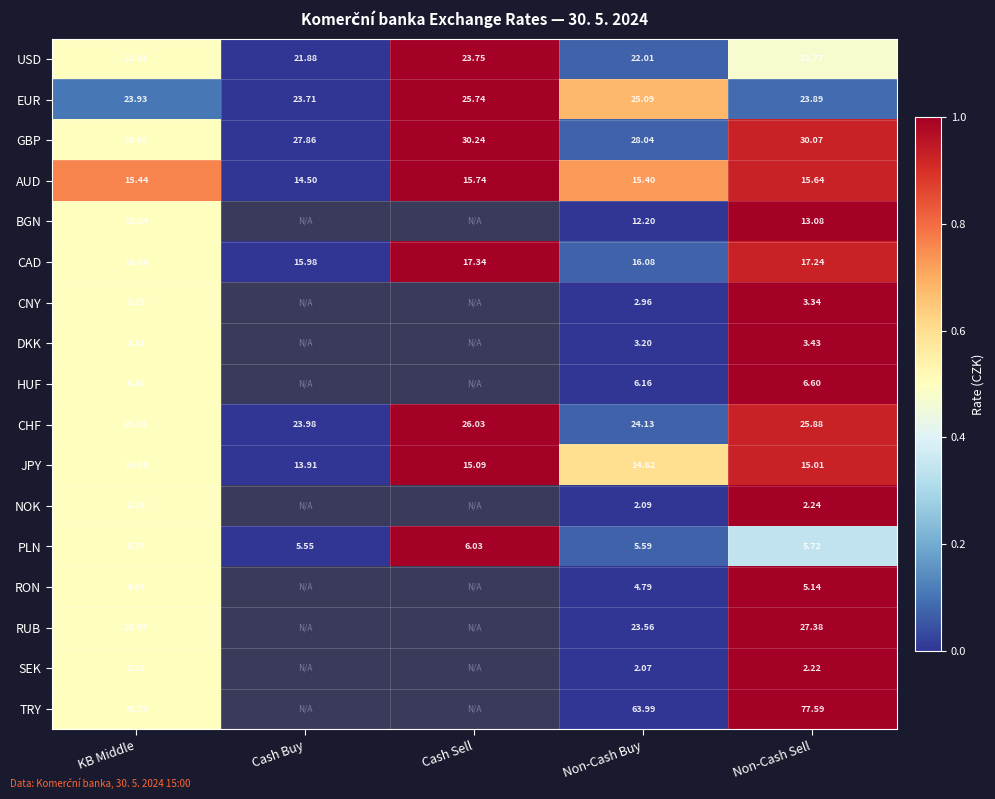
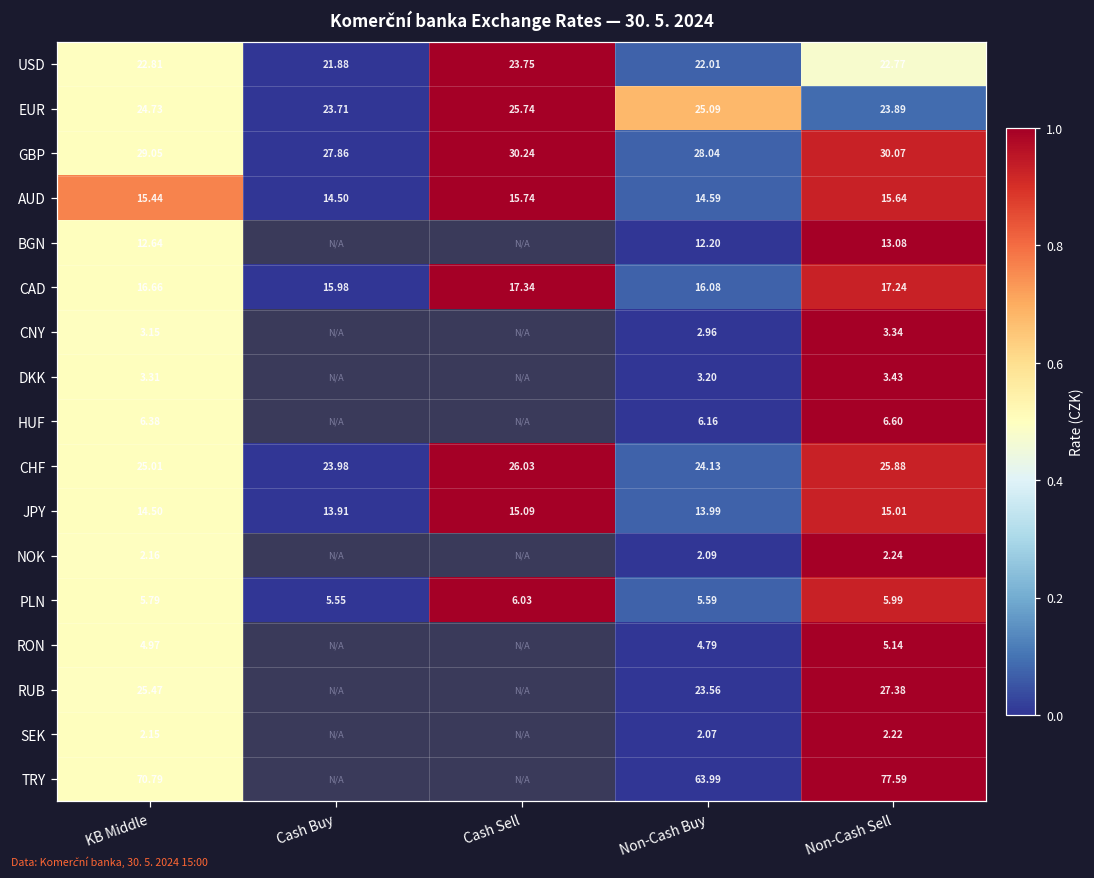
  {
    "USD": {
      "KB Middle": 22.81,
      "Cash Buy": 21.88,
      "Cash Sell": 23.75,
      "Non-Cash Buy": 22.01,
      "Non-Cash Sell": 22.77
    },
    "EUR": {
-     "KB Middle": 23.93,
+     "KB Middle": 24.73,
      "Cash Buy": 23.71,
      "Cash Sell": 25.74,
      "Non-Cash Buy": 25.09,
      "Non-Cash Sell": 23.89
    },
    "GBP": {
      "KB Middle": 29.05,
      "Cash Buy": 27.86,
      "Cash Sell": 30.24,
      "Non-Cash Buy": 28.04,
      "Non-Cash Sell": 30.07
    },
    "AUD": {
      "KB Middle": 15.44,
      "Cash Buy": 14.50,
      "Cash Sell": 15.74,
-     "Non-Cash Buy": 15.40,
+     "Non-Cash Buy": 14.59,
      "Non-Cash Sell": 15.64
    },
    "BGN": {
      "KB Middle": 12.64,
      "Non-Cash Buy": 12.20,
      "Non-Cash Sell": 13.08
    },
    "CAD": {
      "KB Middle": 16.66,
      "Cash Buy": 15.98,
      "Cash Sell": 17.34,
      "Non-Cash Buy": 16.08,
      "Non-Cash Sell": 17.24
    },
    "CNY": {
      "KB Middle": 3.15,
      "Non-Cash Buy": 2.96,
      "Non-Cash Sell": 3.34
    },
    "DKK": {
      "KB Middle": 3.31,
      "Non-Cash Buy": 3.20,
      "Non-Cash Sell": 3.43
    },
    "HUF": {
      "KB Middle": 6.38,
      "Non-Cash Buy": 6.16,
      "Non-Cash Sell": 6.60
    },
    "CHF": {
      "KB Middle": 25.01,
      "Cash Buy": 23.98,
      "Cash Sell": 26.03,
      "Non-Cash Buy": 24.13,
      "Non-Cash Sell": 25.88
    },
    "JPY": {
      "KB Middle": 14.50,
      "Cash Buy": 13.91,
      "Cash Sell": 15.09,
-     "Non-Cash Buy": 14.62,
+     "Non-Cash Buy": 13.99,
      "Non-Cash Sell": 15.01
    },
    "NOK": {
      "KB Middle": 2.16,
      "Non-Cash Buy": 2.09,
      "Non-Cash Sell": 2.24
    },
    "PLN": {
      "KB Middle": 5.79,
      "Cash Buy": 5.55,
      "Cash Sell": 6.03,
      "Non-Cash Buy": 5.59,
-     "Non-Cash Sell": 5.72
+     "Non-Cash Sell": 5.99
    },
    "RON": {
      "KB Middle": 4.97,
      "Non-Cash Buy": 4.79,
      "Non-Cash Sell": 5.14
    },
    "RUB": {
      "KB Middle": 25.47,
      "Non-Cash Buy": 23.56,
      "Non-Cash Sell": 27.38
    },
    "SEK": {
      "KB Middle": 2.15,
      "Non-Cash Buy": 2.07,
      "Non-Cash Sell": 2.22
    },
    "TRY": {
      "KB Middle": 70.79,
      "Non-Cash Buy": 63.99,
      "Non-Cash Sell": 77.59
    }
  }
